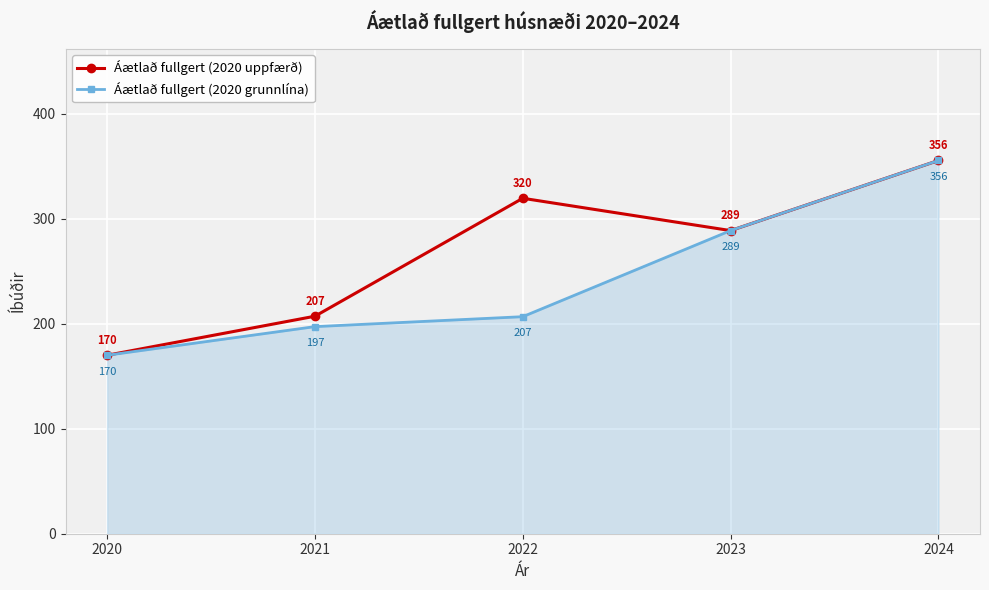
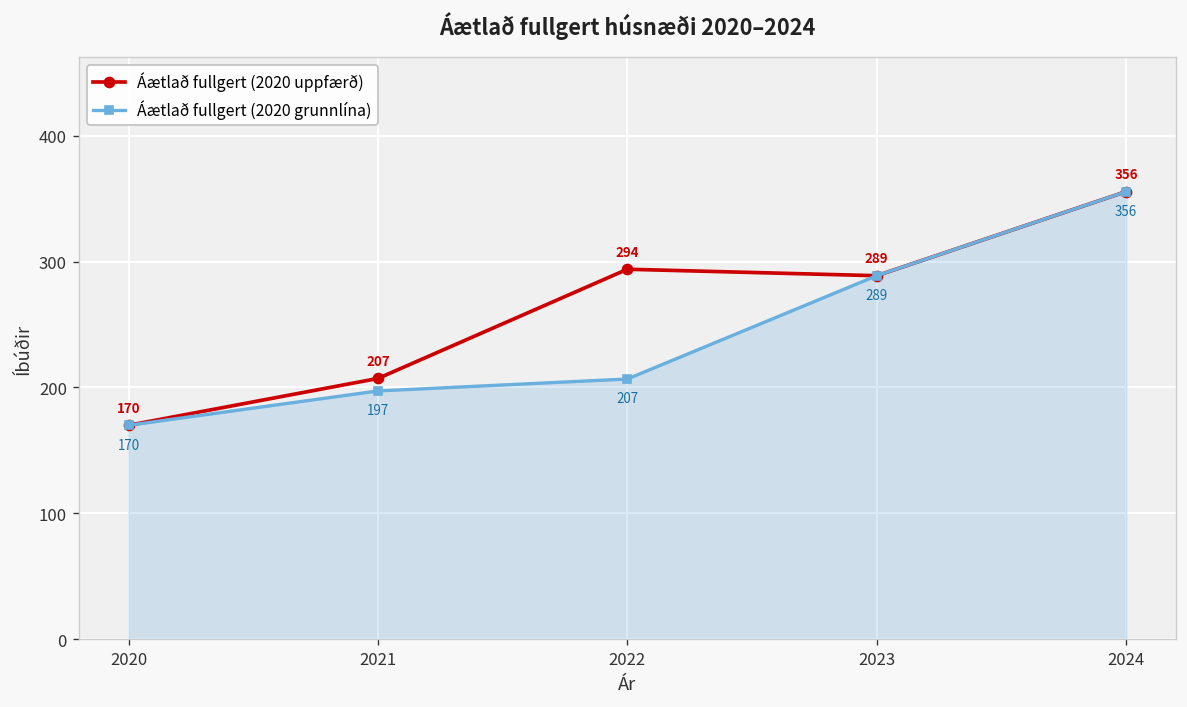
  {
    "Áætlað fullgert (2020 uppfærð)": {
      "2021": 207,
-     "2022": 320
+     "2022": 294
    },
    "Áætlað fullgert (2020 grunnlína)": {
      "2021": 197,
      "2022": 207
    }
  }
